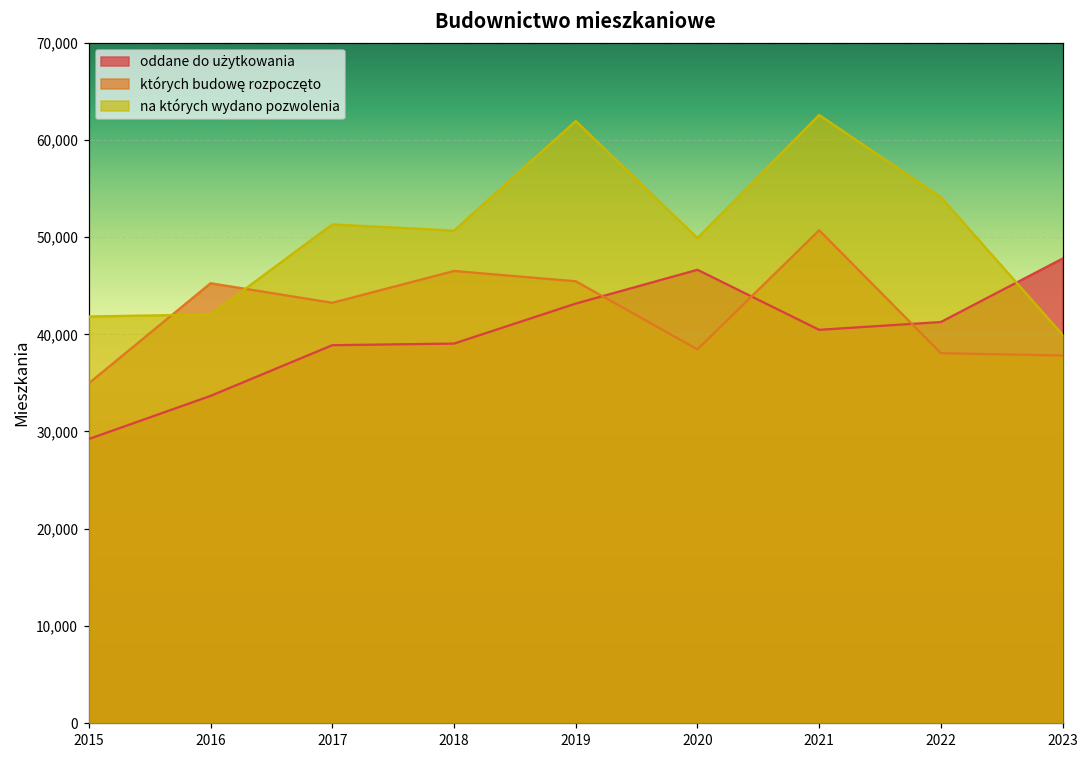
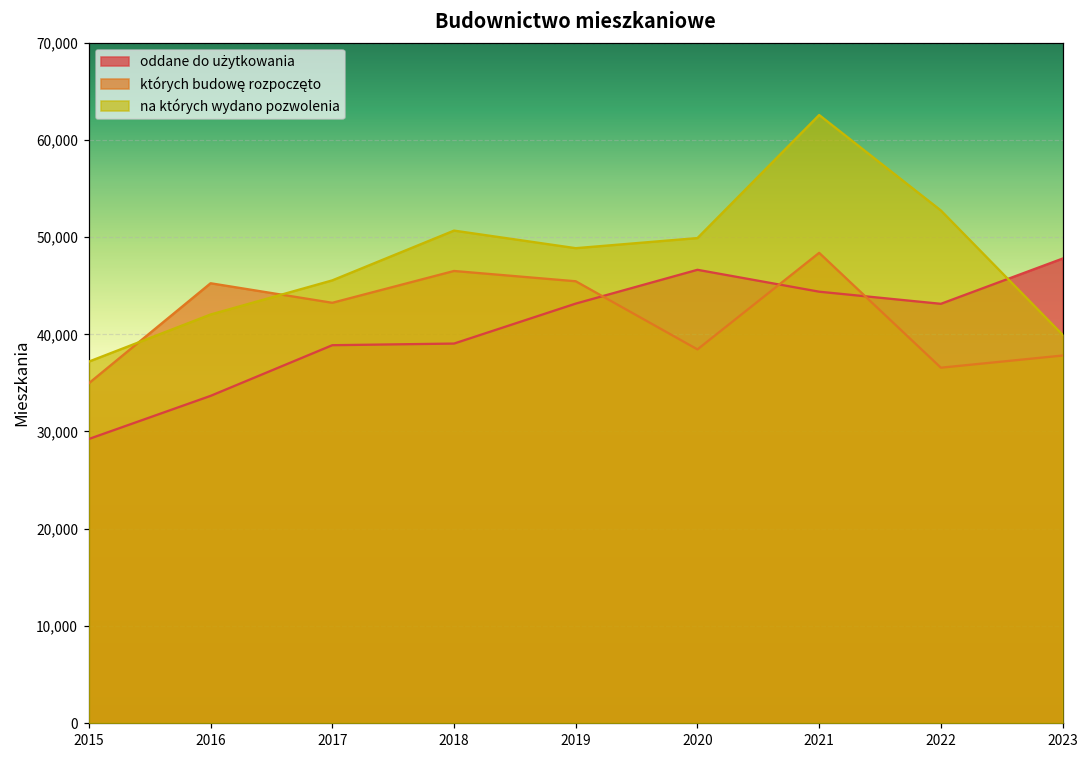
  {
    "oddane do użytkowania": {
      "2015": "29,000",
      "2016": "34,000",
      "2017": "39,000",
      "2018": "39,000",
      "2019": "43,000",
      "2020": "47,000",
-     "2021": "40,000",
-     "2022": "41,000",
+     "2021": "44,000",
+     "2022": "43,000",
      "2023": "48,000"
    },
    "których budowę rozpoczęto": {
      "2015": "35,000",
      "2016": "45,000",
      "2017": "43,000",
      "2018": "47,000",
      "2019": "45,000",
      "2020": "38,000",
-     "2021": "51,000",
-     "2022": "38,000",
+     "2021": "48,000",
+     "2022": "37,000",
      "2023": "38,000"
    },
    "na których wydano pozwolenia": {
-     "2015": "42,000",
+     "2015": "37,000",
      "2016": "42,000",
-     "2017": "51,000",
+     "2017": "46,000",
      "2018": "51,000",
-     "2019": "62,000",
+     "2019": "49,000",
      "2020": "50,000",
      "2021": "63,000",
-     "2022": "54,000",
+     "2022": "53,000",
      "2023": "40,000"
    }
  }
